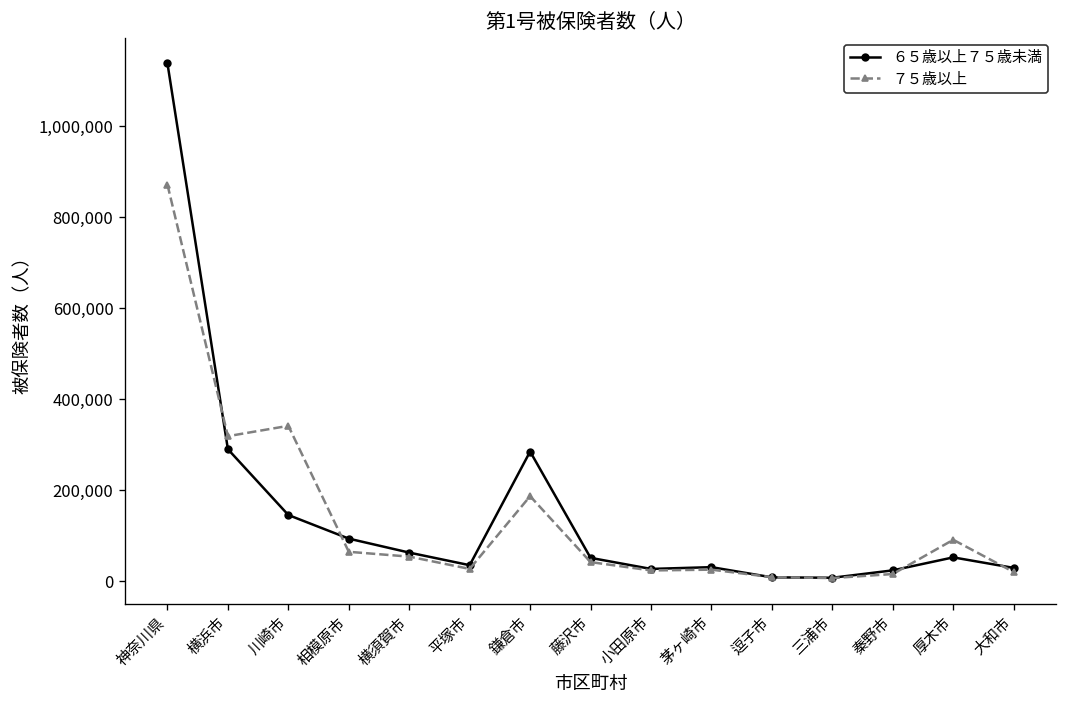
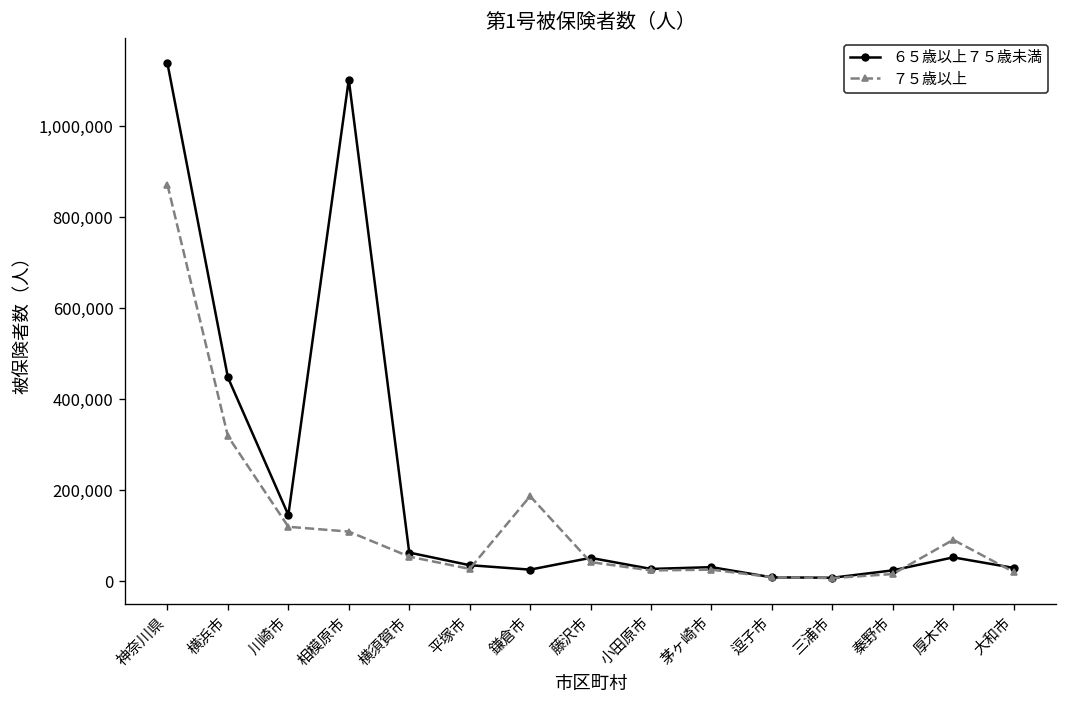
  {
    "６５歳以上７５歳未満": {
      "神奈川県": "1,140,000",
-     "横浜市": "290,000",
+     "横浜市": "450,000",
      "川崎市": "150,000",
-     "相模原市": "90,000",
+     "相模原市": "1,100,000",
      "横須賀市": "60,000",
      "平塚市": "40,000",
-     "鎌倉市": "290,000",
+     "鎌倉市": "30,000",
      "藤沢市": "50,000",
      "秦野市": "20,000",
      "厚木市": "50,000",
      "大和市": "30,000"
    },
    "７５歳以上": {
      "神奈川県": "870,000",
      "横浜市": "320,000",
-     "川崎市": "340,000",
-     "相模原市": "60,000",
+     "川崎市": "120,000",
+     "相模原市": "110,000",
      "横須賀市": "50,000",
      "平塚市": "30,000",
      "鎌倉市": "190,000",
      "藤沢市": "40,000",
      "秦野市": "20,000",
      "厚木市": "90,000",
      "大和市": "20,000"
    }
  }
